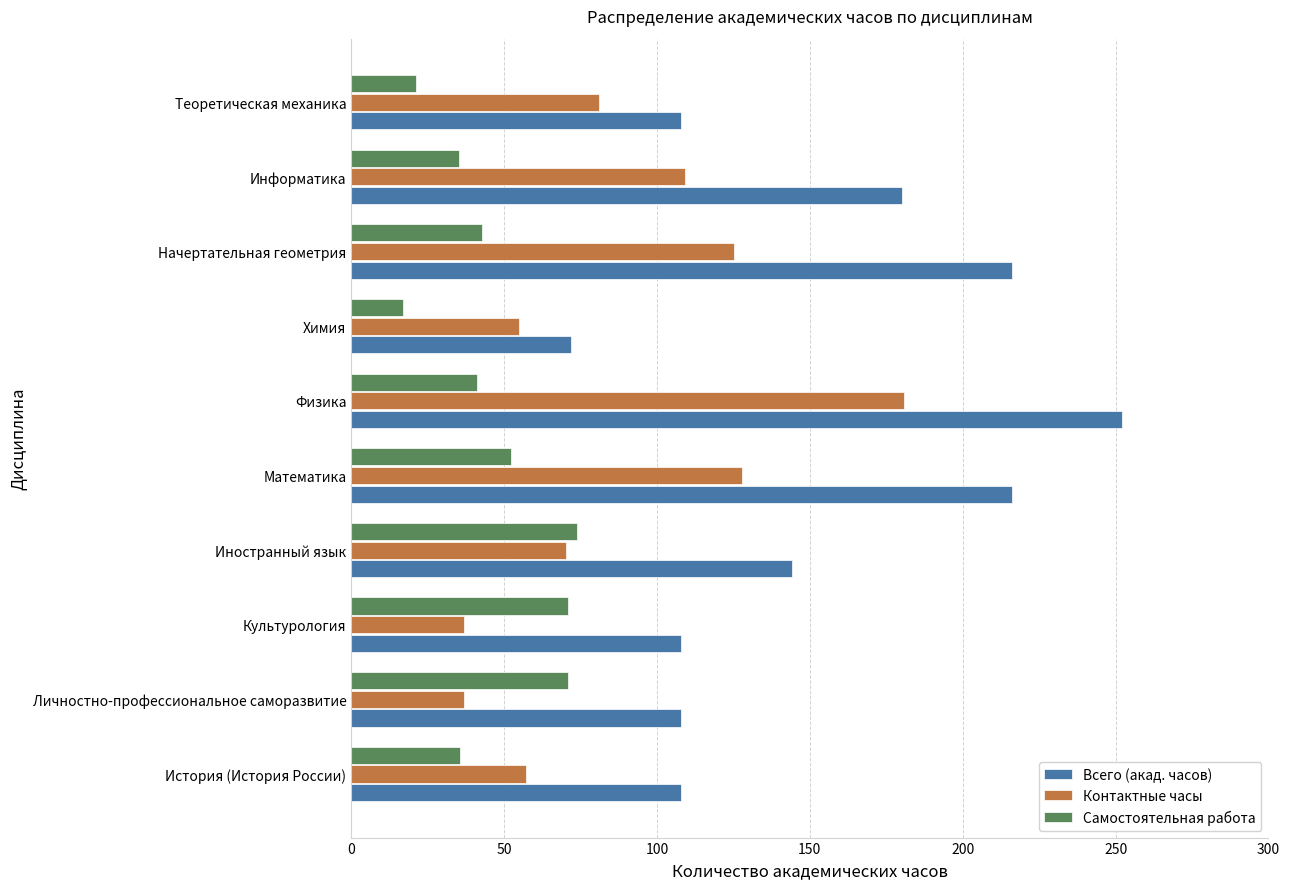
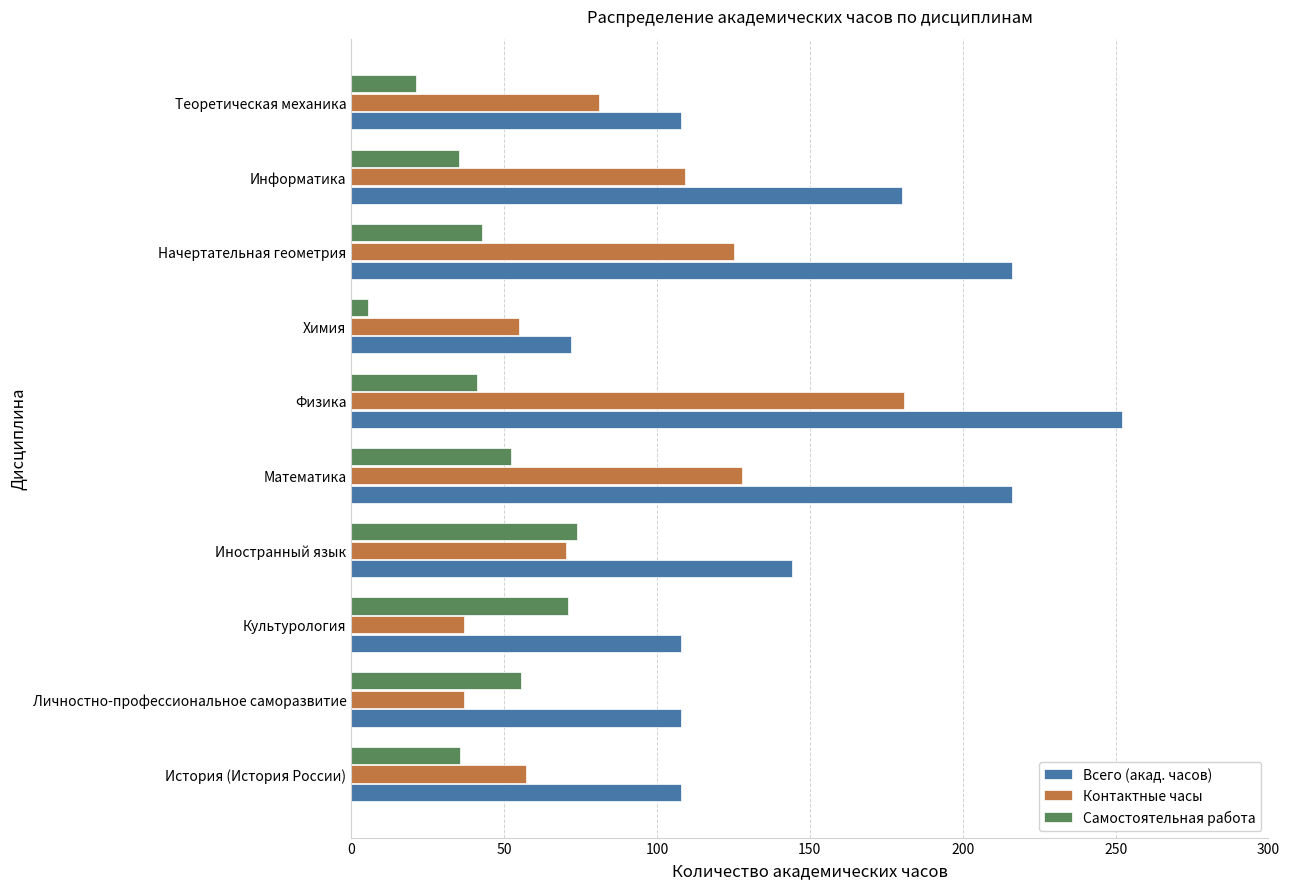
  {
    "Всего (акад. часов)": {
      "Теоретическая механика": 108,
      "Информатика": 180,
      "Начертательная геометрия": 216,
      "Химия": 72,
      "Физика": 252,
      "Математика": 216,
      "Иностранный язык": 144,
      "Культурология": 108,
      "Личностно-профессиональное саморазвитие": 108,
      "История (История России)": 108
    },
    "Контактные часы": {
      "Теоретическая механика": 81,
      "Информатика": 109,
      "Начертательная геометрия": 125,
      "Химия": 55,
      "Физика": 181,
      "Математика": 128,
      "Иностранный язык": 70,
      "Культурология": 37,
      "Личностно-профессиональное саморазвитие": 37,
      "История (История России)": 57
    },
    "Самостоятельная работа": {
      "Теоретическая механика": 21,
      "Информатика": 35,
      "Начертательная геометрия": 43,
-     "Химия": 17,
+     "Химия": 6,
      "Физика": 41,
      "Математика": 52,
      "Иностранный язык": 74,
      "Культурология": 71,
-     "Личностно-профессиональное саморазвитие": 71,
+     "Личностно-профессиональное саморазвитие": 56,
      "История (История России)": 36
    }
  }
